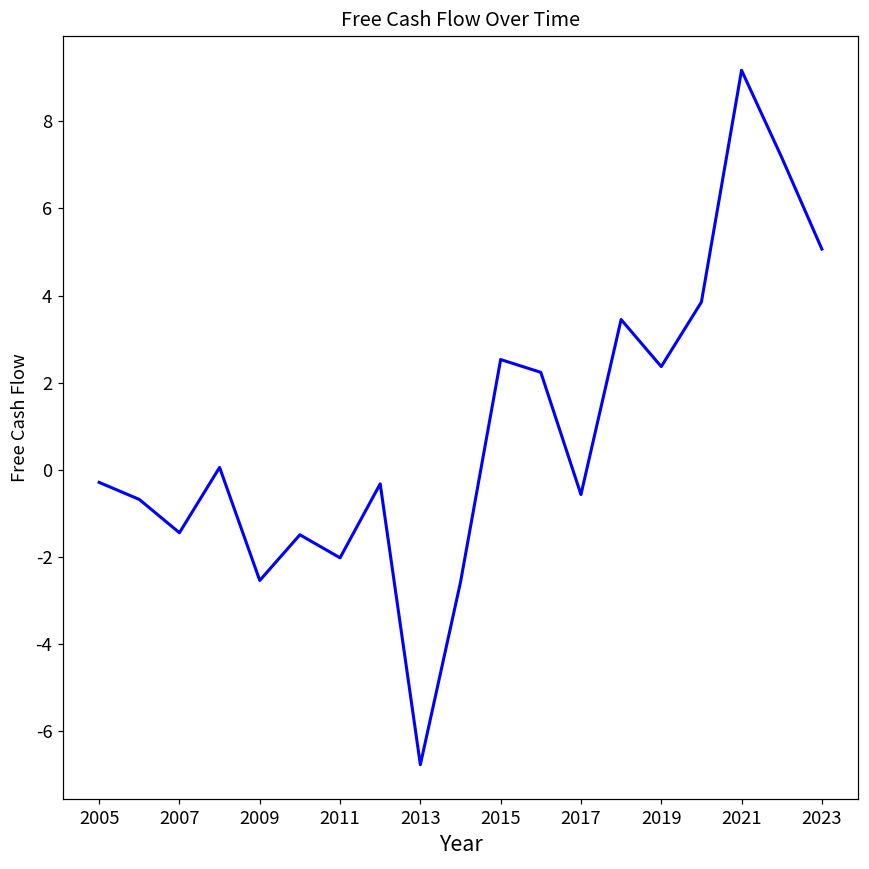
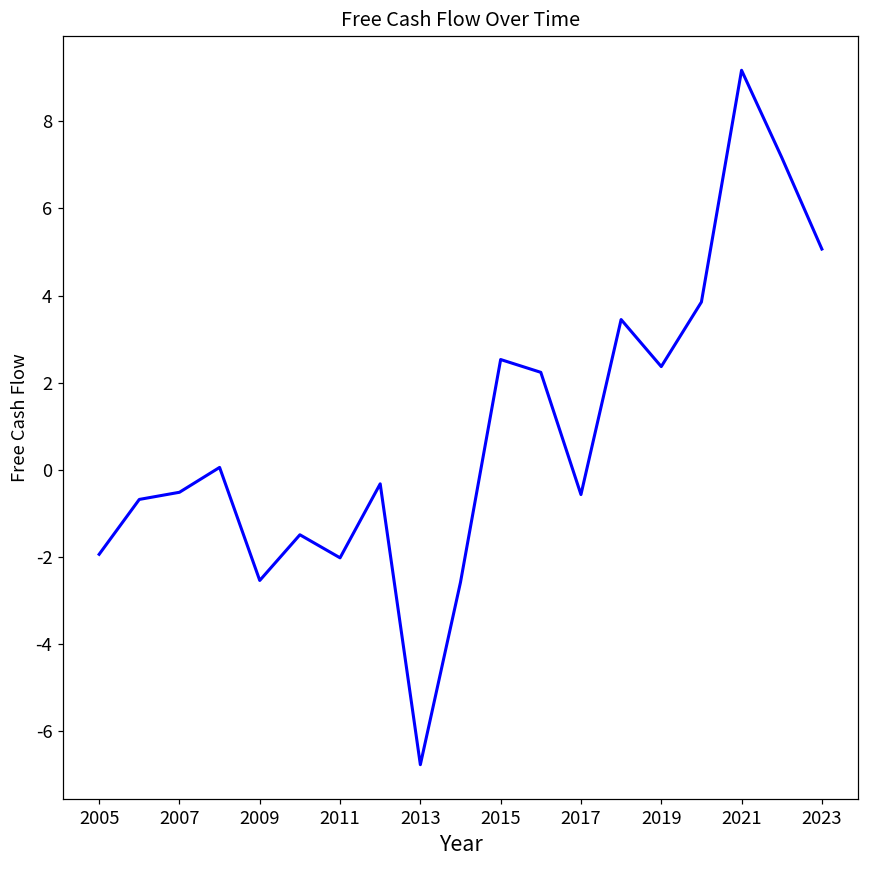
  {
-   "2005": -0.3,
-   "2007": -1.4,
+   "2005": -1.9,
+   "2007": -0.5,
    "2009": -2.5,
    "2011": -2.0,
    "2013": -6.8,
    "2015": 2.5,
    "2017": -0.6,
    "2019": 2.4,
    "2021": 9.2,
    "2023": 5.1
  }
